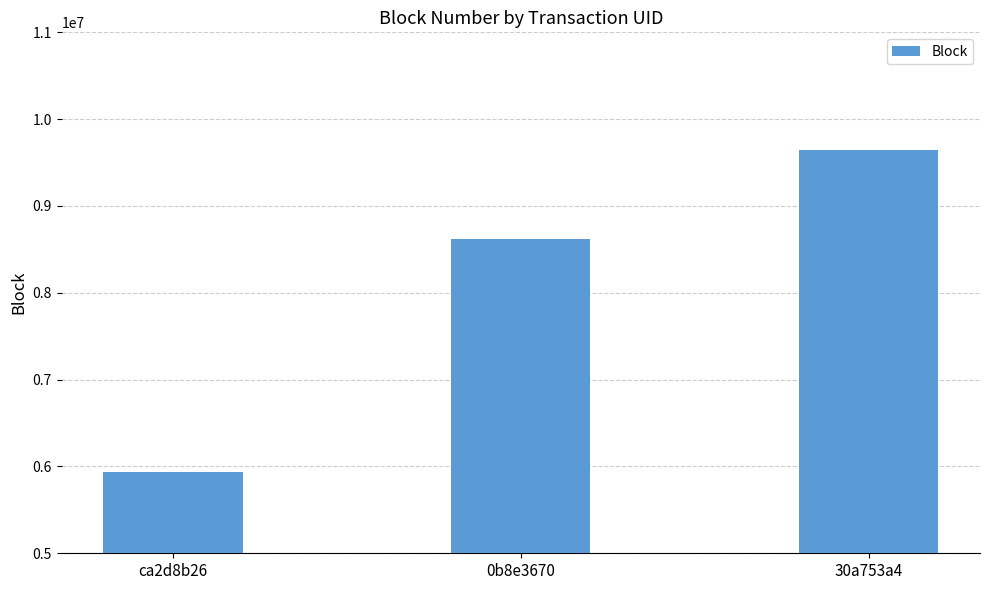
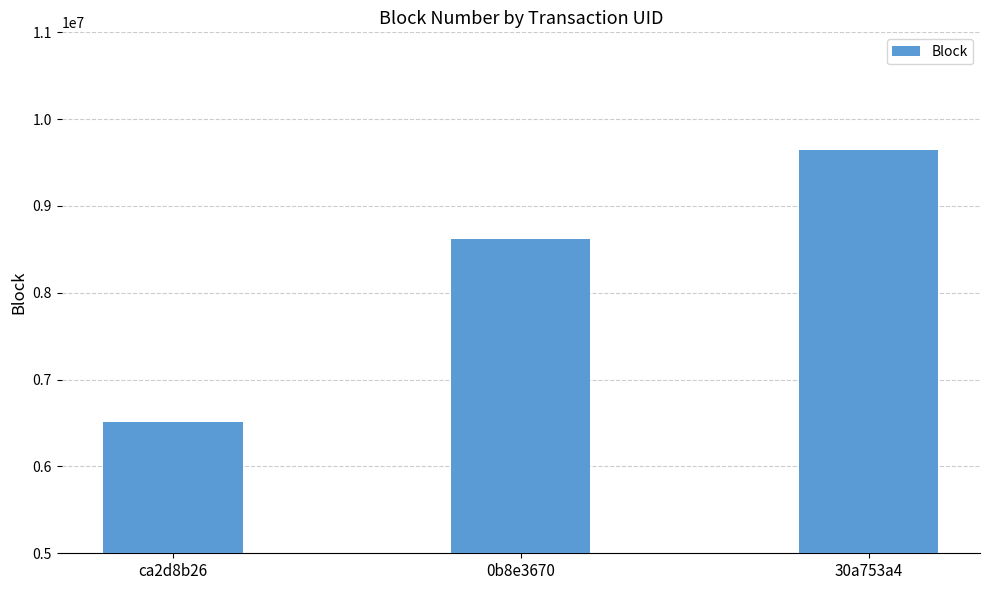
  {
-   "ca2d8b26": 5900000,
+   "ca2d8b26": 6500000,
    "0b8e3670": 8600000,
    "30a753a4": 9600000
  }
